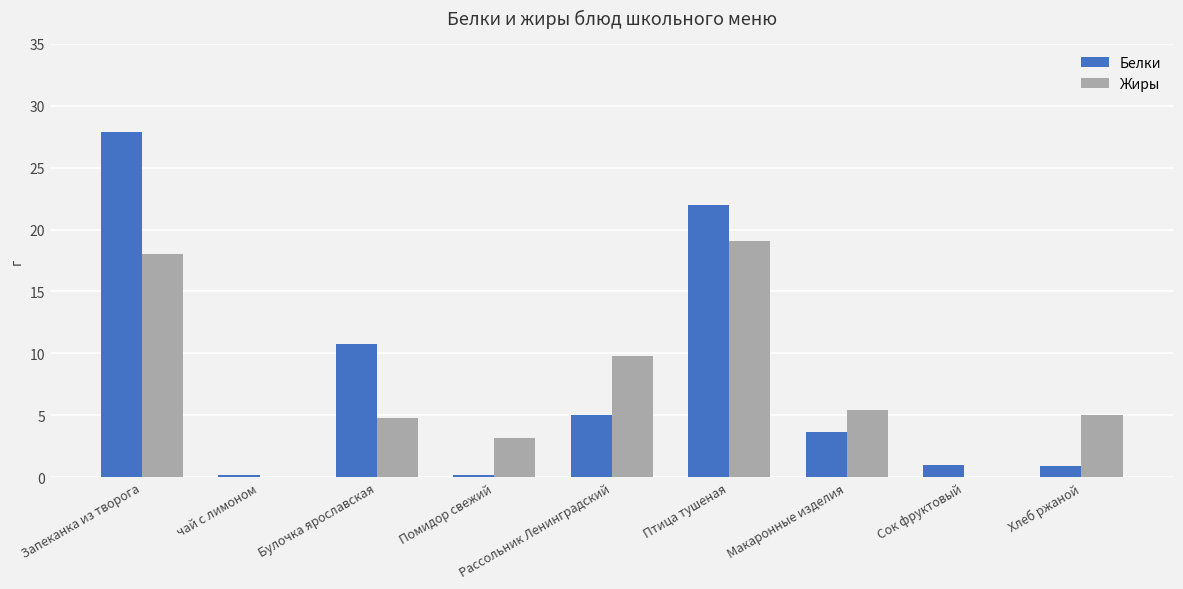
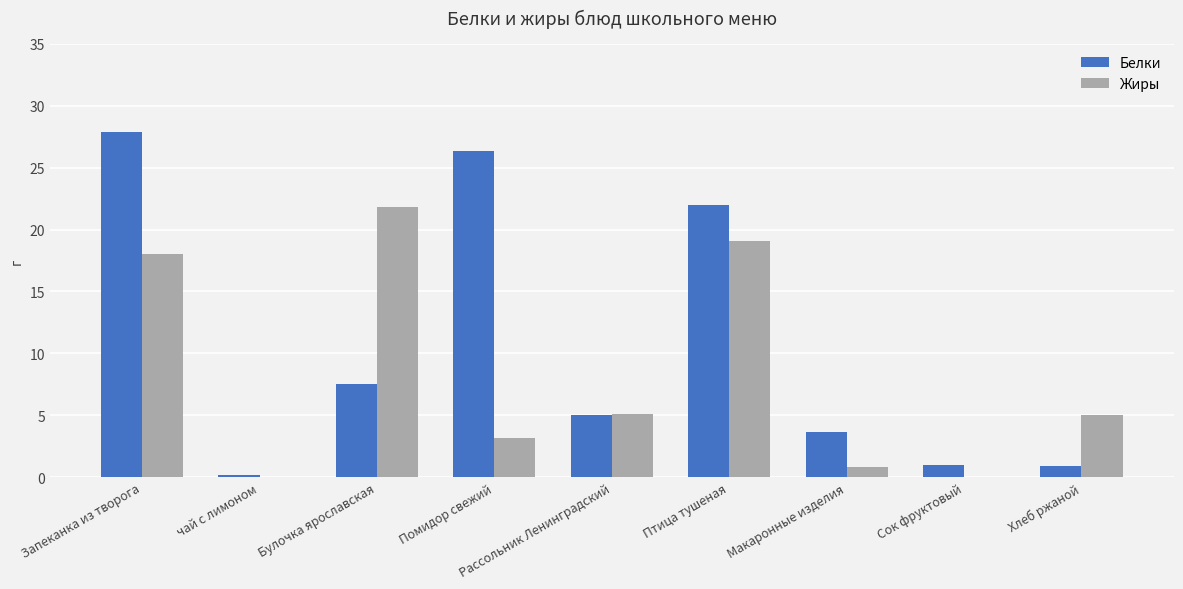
  {
    "Белки": {
      "Запеканка из творога": 27.8,
-     "Булочка ярославская": 10.8,
-     "Помидор свежий": 0.2,
+     "Булочка ярославская": 7.5,
+     "Помидор свежий": 26.3,
      "Рассольник Ленинградский": 5.0,
      "Птица тушеная": 22.0,
      "Макаронные изделия": 3.7,
      "Сок фруктовый": 1.0,
      "Хлеб ржаной": 0.9
    },
    "Жиры": {
      "Запеканка из творога": 18.0,
      "чай с лимоном": 0.0,
-     "Булочка ярославская": 4.8,
+     "Булочка ярославская": 21.8,
      "Помидор свежий": 3.2,
-     "Рассольник Ленинградский": 9.8,
+     "Рассольник Ленинградский": 5.1,
      "Птица тушеная": 19.1,
-     "Макаронные изделия": 5.4,
+     "Макаронные изделия": 0.9,
      "Сок фруктовый": 0.0,
      "Хлеб ржаной": 5.0
    }
  }
